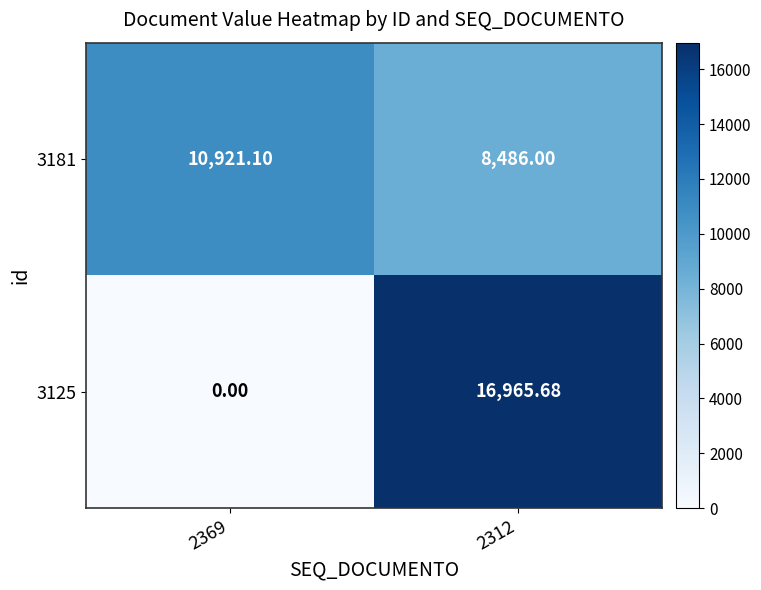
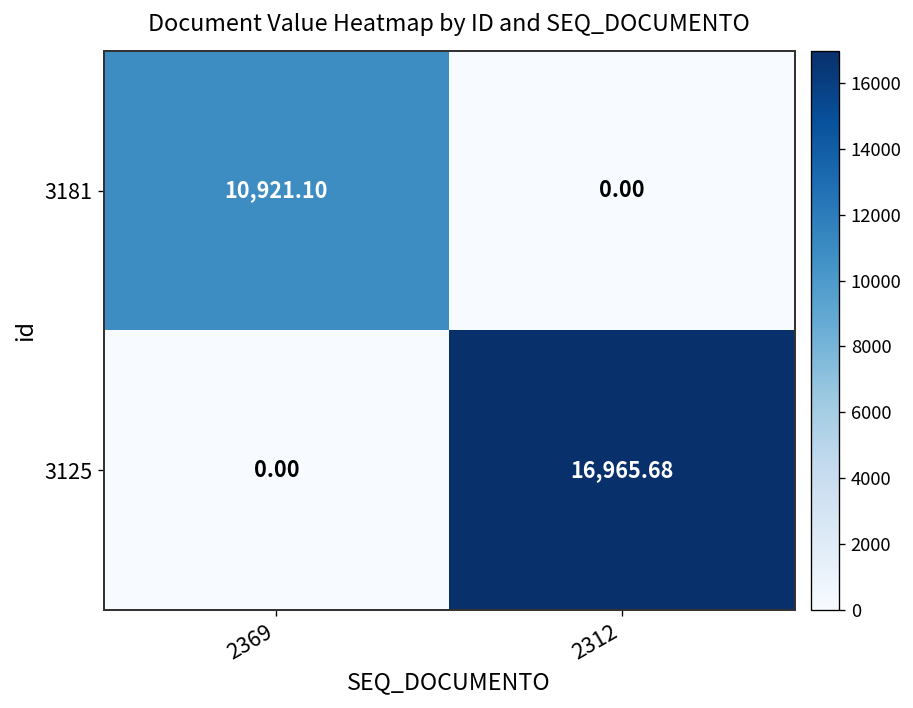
  {
    "3181": {
      "2369": "10,921.10",
-     "2312": "8,486.00"
+     "2312": "0.00"
    },
    "3125": {
      "2369": "0.00",
      "2312": "16,965.68"
    }
  }
